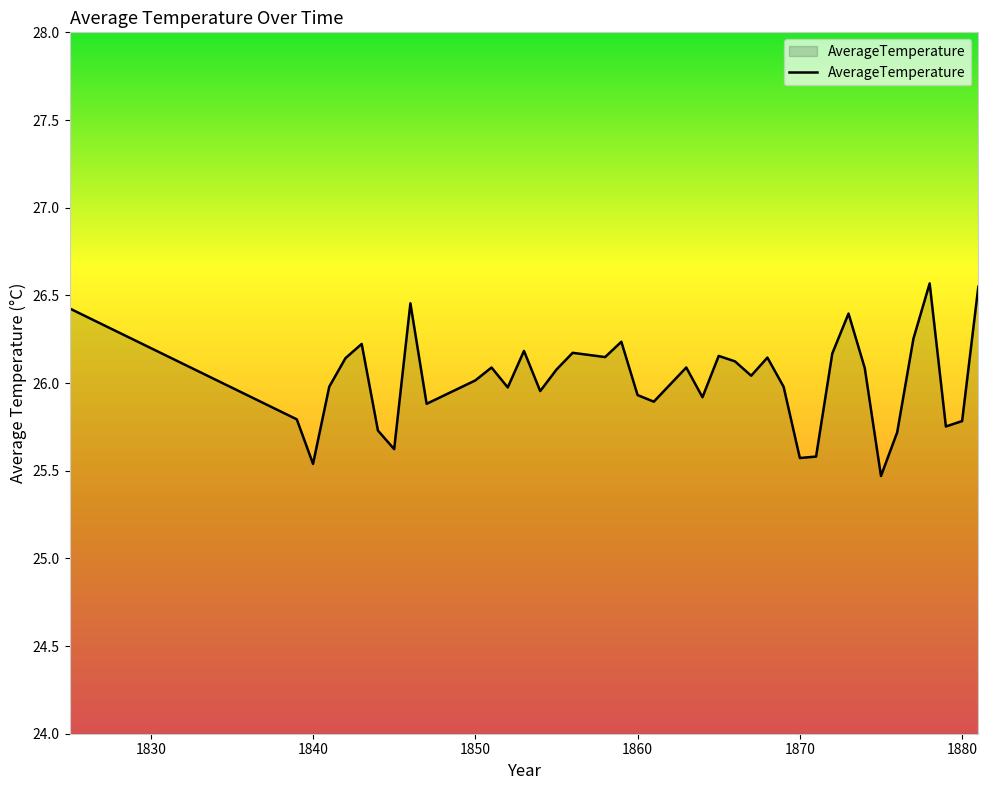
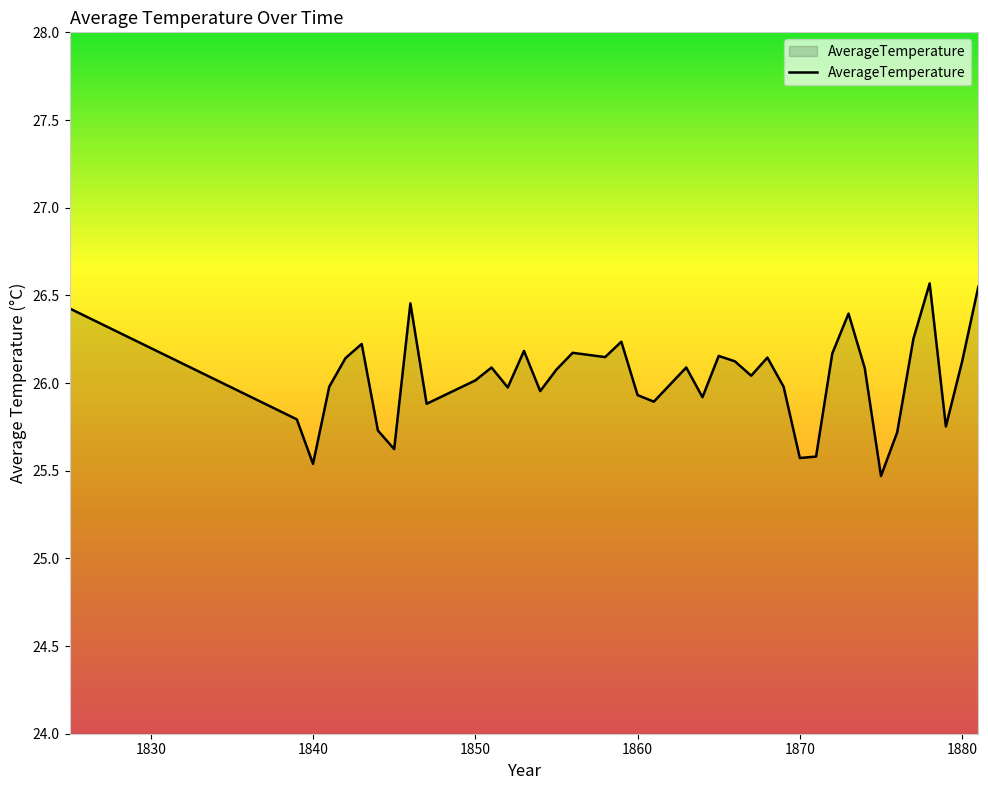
  {
    "1840": 25.54,
    "1850": 26.01,
    "1860": 25.93,
    "1870": 25.57,
-   "1880": 25.78
+   "1880": 26.12
  }
